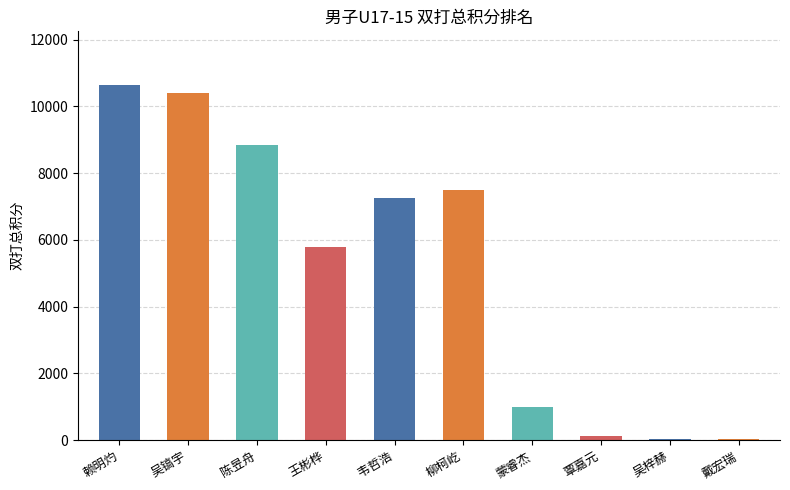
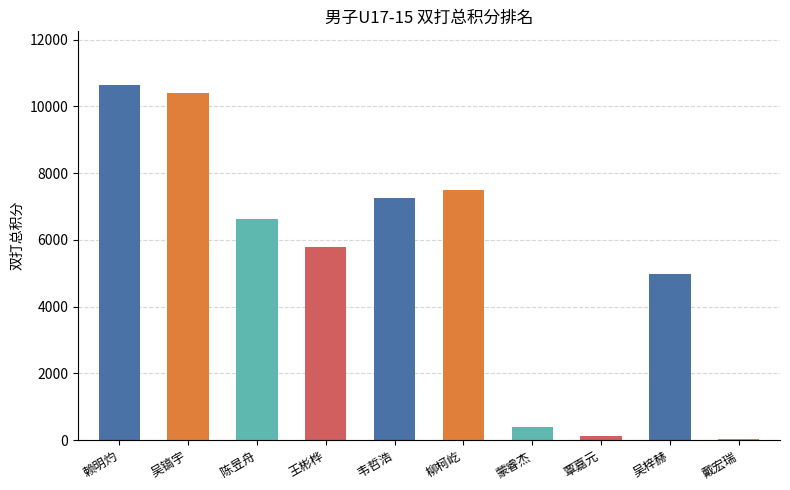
  {
    "赖明灼": 10700,
    "吴镐宇": 10400,
-   "陈昱舟": 8900,
+   "陈昱舟": 6600,
    "王彬桦": 5800,
    "韦哲浩": 7300,
    "柳柯屹": 7500,
-   "蒙睿杰": 1000,
+   "蒙睿杰": 400,
    "覃嘉元": 100,
-   "吴梓赫": 100
+   "吴梓赫": 5000
  }
